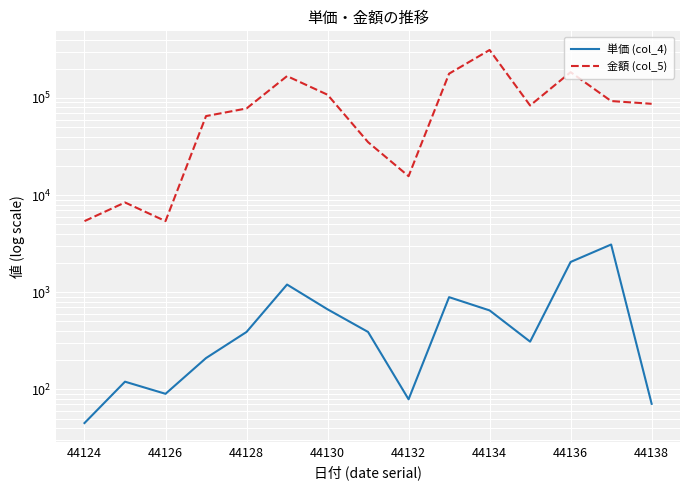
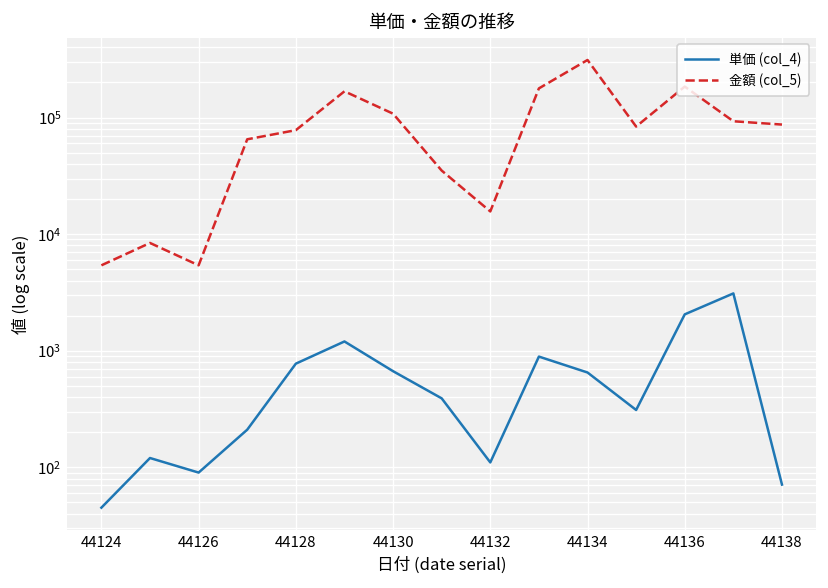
  {
    "単価 (col_4)": {
      "44124": 50,
      "44126": 90,
-     "44128": 390,
+     "44128": 800,
      "44130": 700,
-     "44132": 80,
+     "44132": 110,
      "44134": 700,
      "44136": 2100,
      "44138": 70
    },
    "金額 (col_5)": {
      "44124": 5000,
      "44126": 5000,
      "44128": 80000,
      "44130": 110000,
      "44132": 16000,
      "44134": 310000,
      "44138": 90000
    }
  }
